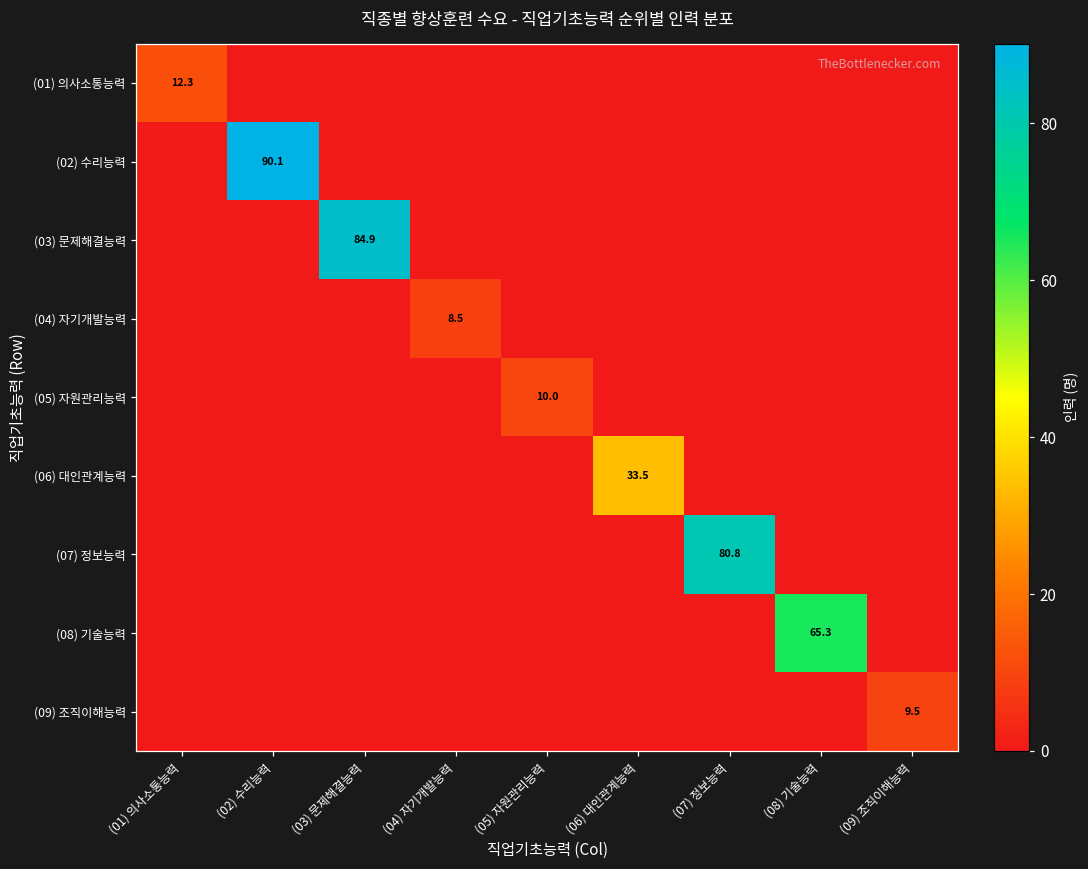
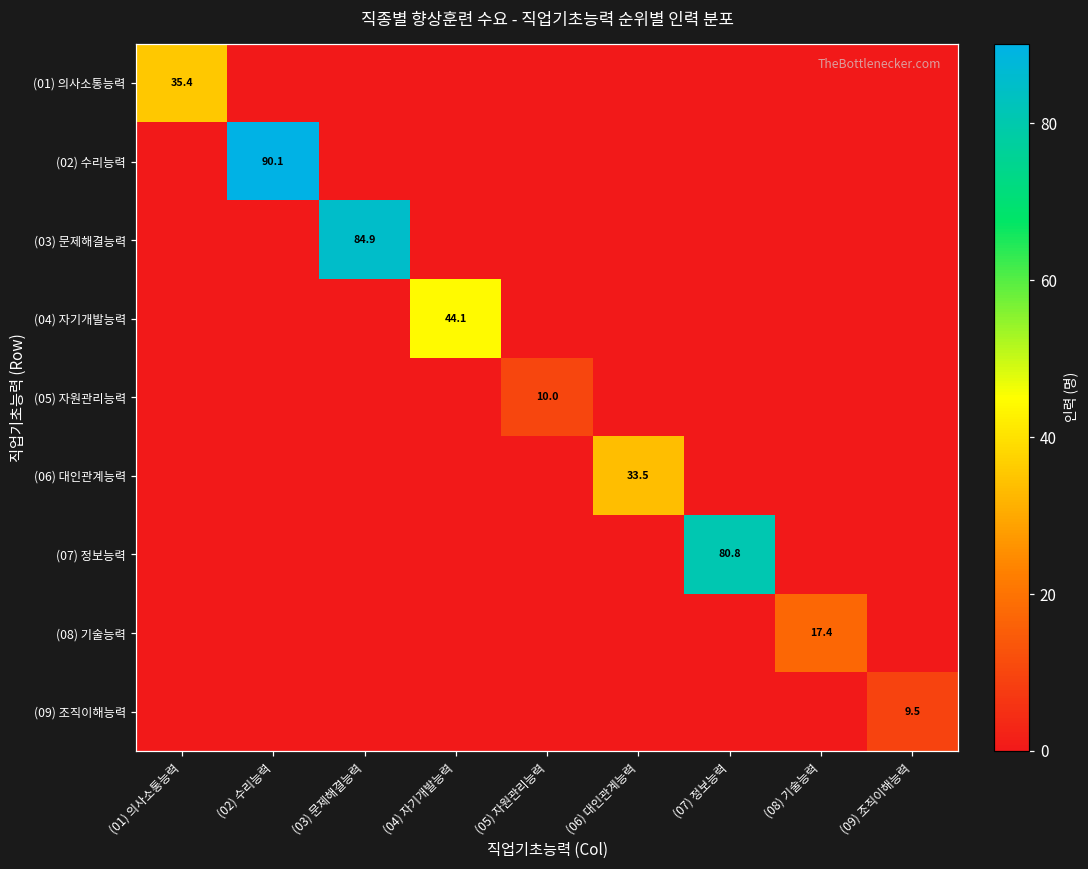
  {
    "(01) 의사소통능력": {
-     "(01) 의사소통능력": 12.3
+     "(01) 의사소통능력": 35.4
    },
    "(02) 수리능력": {
      "(02) 수리능력": 90.1
    },
    "(03) 문제해결능력": {
      "(03) 문제해결능력": 84.9
    },
    "(04) 자기개발능력": {
-     "(04) 자기개발능력": 8.5
+     "(04) 자기개발능력": 44.1
    },
    "(05) 자원관리능력": {
      "(05) 자원관리능력": 10.0
    },
    "(06) 대인관계능력": {
      "(06) 대인관계능력": 33.5
    },
    "(07) 정보능력": {
      "(07) 정보능력": 80.8
    },
    "(08) 기술능력": {
-     "(08) 기술능력": 65.3
+     "(08) 기술능력": 17.4
    },
    "(09) 조직이해능력": {
      "(09) 조직이해능력": 9.5
    }
  }
